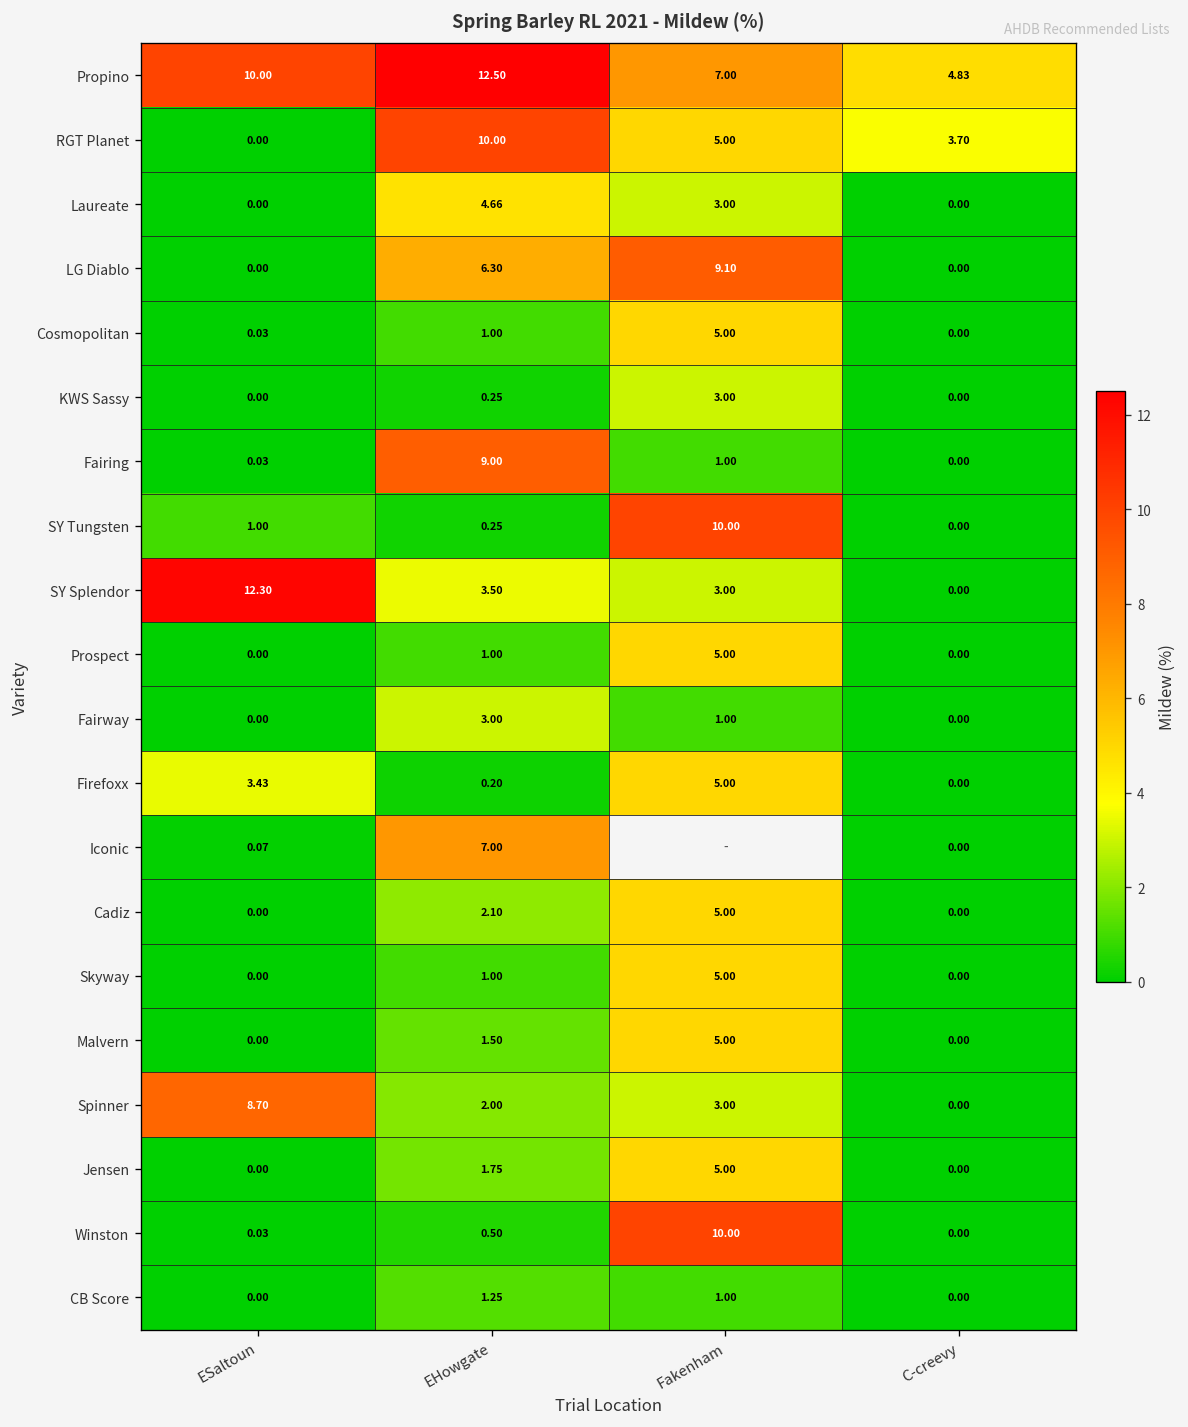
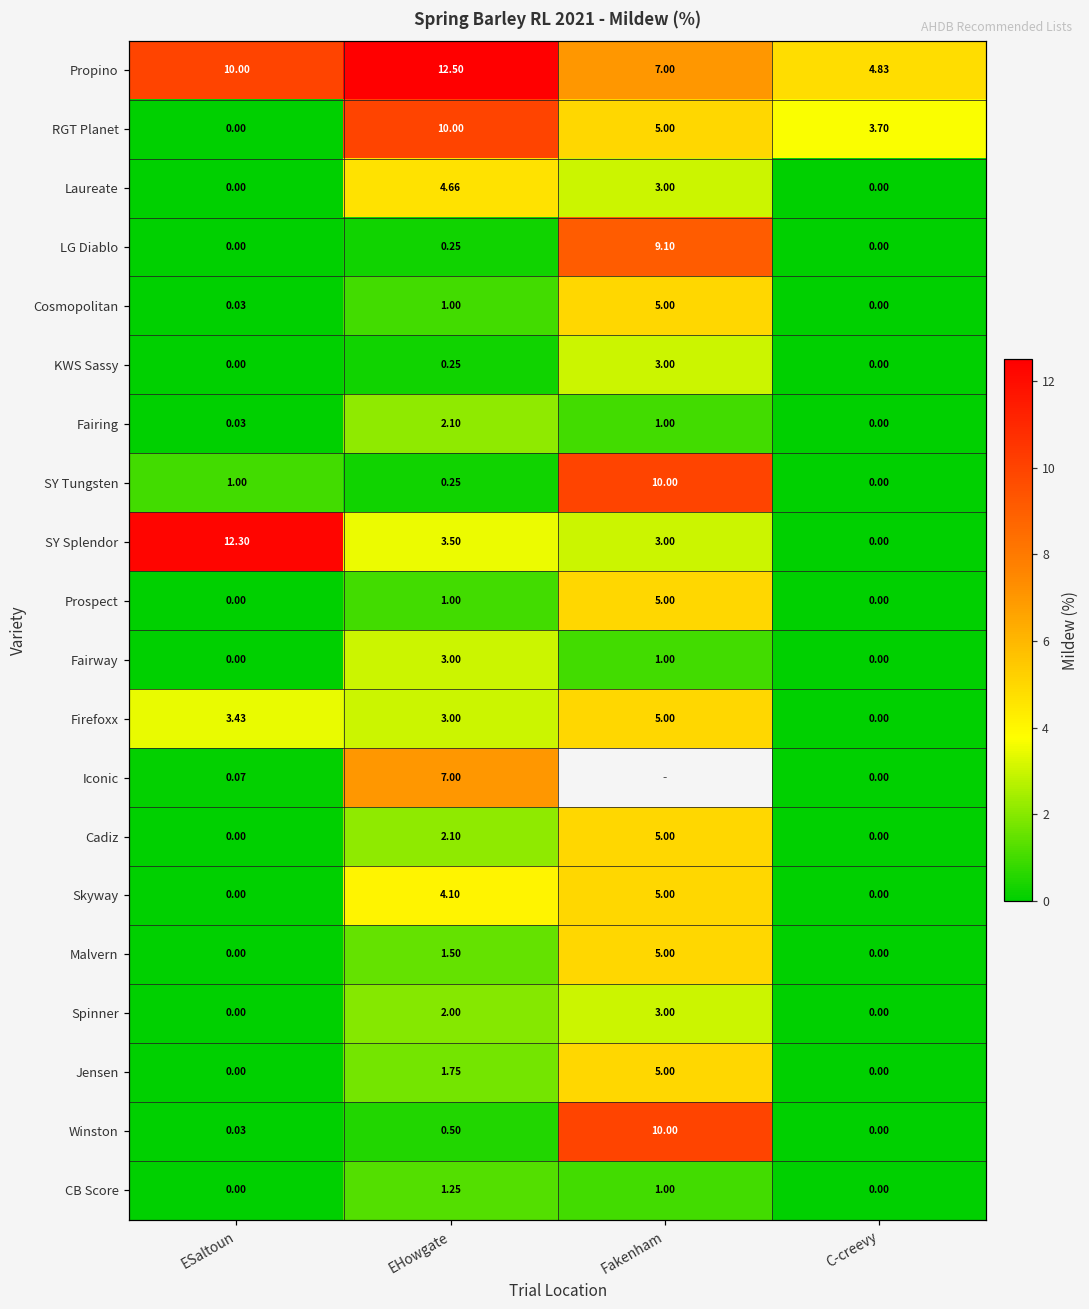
  {
    "Propino": {
      "ESaltoun": 10.00,
      "EHowgate": 12.50,
      "Fakenham": 7.00,
      "C-creevy": 4.83
    },
    "RGT Planet": {
      "ESaltoun": 0.00,
      "EHowgate": 10.00,
      "Fakenham": 5.00,
      "C-creevy": 3.70
    },
    "Laureate": {
      "ESaltoun": 0.00,
      "EHowgate": 4.66,
      "Fakenham": 3.00,
      "C-creevy": 0.00
    },
    "LG Diablo": {
      "ESaltoun": 0.00,
-     "EHowgate": 6.30,
+     "EHowgate": 0.25,
      "Fakenham": 9.10,
      "C-creevy": 0.00
    },
    "Cosmopolitan": {
      "ESaltoun": 0.03,
      "EHowgate": 1.00,
      "Fakenham": 5.00,
      "C-creevy": 0.00
    },
    "KWS Sassy": {
      "ESaltoun": 0.00,
      "EHowgate": 0.25,
      "Fakenham": 3.00,
      "C-creevy": 0.00
    },
    "Fairing": {
      "ESaltoun": 0.03,
-     "EHowgate": 9.00,
+     "EHowgate": 2.10,
      "Fakenham": 1.00,
      "C-creevy": 0.00
    },
    "SY Tungsten": {
      "ESaltoun": 1.00,
      "EHowgate": 0.25,
      "Fakenham": 10.00,
      "C-creevy": 0.00
    },
    "SY Splendor": {
      "ESaltoun": 12.30,
      "EHowgate": 3.50,
      "Fakenham": 3.00,
      "C-creevy": 0.00
    },
    "Prospect": {
      "ESaltoun": 0.00,
      "EHowgate": 1.00,
      "Fakenham": 5.00,
      "C-creevy": 0.00
    },
    "Fairway": {
      "ESaltoun": 0.00,
      "EHowgate": 3.00,
      "Fakenham": 1.00,
      "C-creevy": 0.00
    },
    "Firefoxx": {
      "ESaltoun": 3.43,
-     "EHowgate": 0.20,
+     "EHowgate": 3.00,
      "Fakenham": 5.00,
      "C-creevy": 0.00
    },
    "Iconic": {
      "ESaltoun": 0.07,
      "EHowgate": 7.00,
      "C-creevy": 0.00
    },
    "Cadiz": {
      "ESaltoun": 0.00,
      "EHowgate": 2.10,
      "Fakenham": 5.00,
      "C-creevy": 0.00
    },
    "Skyway": {
      "ESaltoun": 0.00,
-     "EHowgate": 1.00,
+     "EHowgate": 4.10,
      "Fakenham": 5.00,
      "C-creevy": 0.00
    },
    "Malvern": {
      "ESaltoun": 0.00,
      "EHowgate": 1.50,
      "Fakenham": 5.00,
      "C-creevy": 0.00
    },
    "Spinner": {
-     "ESaltoun": 8.70,
+     "ESaltoun": 0.00,
      "EHowgate": 2.00,
      "Fakenham": 3.00,
      "C-creevy": 0.00
    },
    "Jensen": {
      "ESaltoun": 0.00,
      "EHowgate": 1.75,
      "Fakenham": 5.00,
      "C-creevy": 0.00
    },
    "Winston": {
      "ESaltoun": 0.03,
      "EHowgate": 0.50,
      "Fakenham": 10.00,
      "C-creevy": 0.00
    },
    "CB Score": {
      "ESaltoun": 0.00,
      "EHowgate": 1.25,
      "Fakenham": 1.00,
      "C-creevy": 0.00
    }
  }
